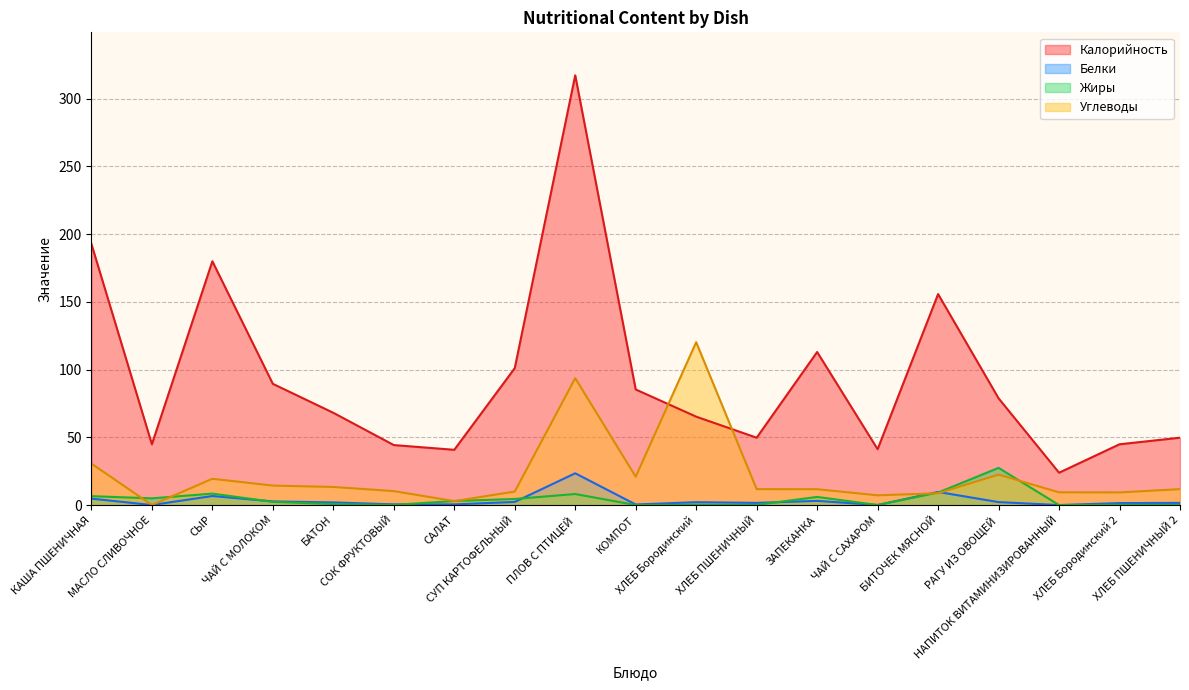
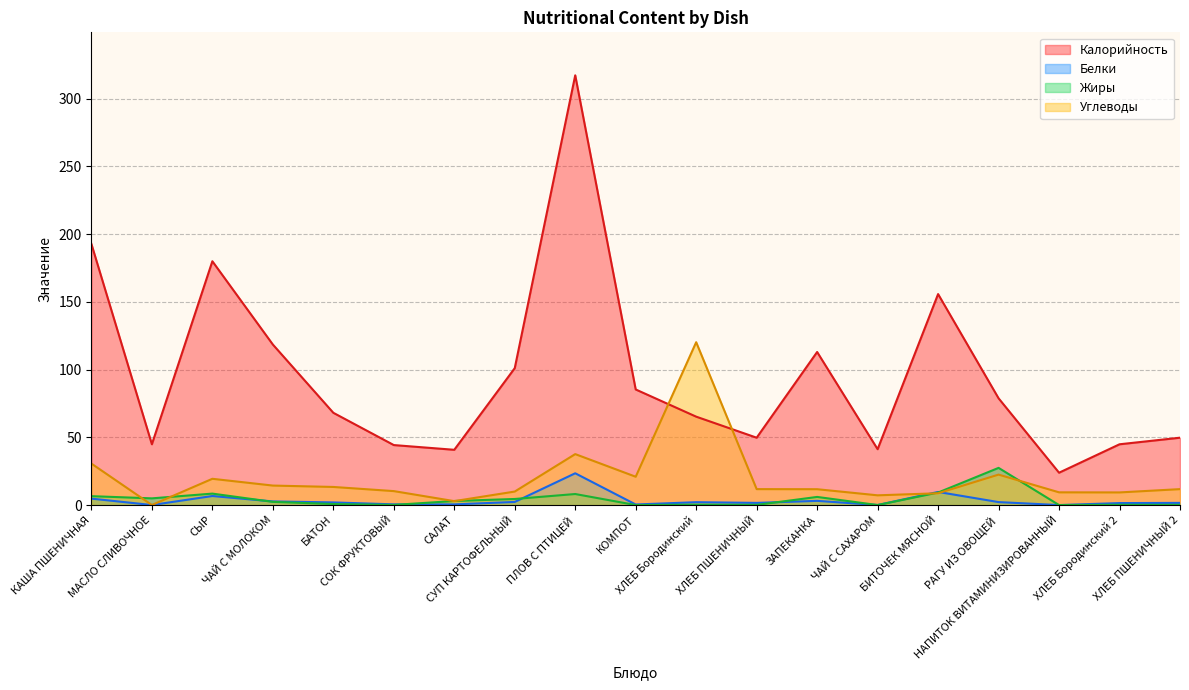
  {
    "Калорийность": {
      "КАША ПШЕНИЧНАЯ": 193,
      "МАСЛО СЛИВОЧНОЕ": 45,
      "СЫР": 180,
-     "ЧАЙ С МОЛОКОМ": 89,
+     "ЧАЙ С МОЛОКОМ": 119,
      "БАТОН": 68,
      "СОК ФРУКТОВЫЙ": 44,
      "САЛАТ": 41,
      "СУП КАРТОФЕЛЬНЫЙ": 101,
      "ПЛОВ С ПТИЦЕЙ": 317,
      "КОМПОТ": 85,
      "ХЛЕБ Бородинский": 65,
      "ХЛЕБ ПШЕНИЧНЫЙ": 50,
      "ЗАПЕКАНКА": 113,
      "ЧАЙ С САХАРОМ": 41,
      "БИТОЧЕК МЯСНОЙ": 156,
      "РАГУ ИЗ ОВОЩЕЙ": 79,
      "НАПИТОК ВИТАМИНИЗИРОВАННЫЙ": 24,
      "ХЛЕБ Бородинский 2": 45,
      "ХЛЕБ ПШЕНИЧНЫЙ 2": 50
    },
    "Белки": {
      "САЛАТ": 1,
      "СУП КАРТОФЕЛЬНЫЙ": 2,
      "ПЛОВ С ПТИЦЕЙ": 23,
      "ЗАПЕКАНКА": 3,
      "РАГУ ИЗ ОВОЩЕЙ": 2
    },
    "Жиры": {
      "МАСЛО СЛИВОЧНОЕ": 5,
      "СУП КАРТОФЕЛЬНЫЙ": 4,
      "ПЛОВ С ПТИЦЕЙ": 8,
      "ЗАПЕКАНКА": 6,
      "РАГУ ИЗ ОВОЩЕЙ": 27
    },
    "Углеводы": {
      "КАША ПШЕНИЧНАЯ": 31,
      "СЫР": 19,
      "ЧАЙ С МОЛОКОМ": 14,
      "БАТОН": 13,
      "СОК ФРУКТОВЫЙ": 10,
      "СУП КАРТОФЕЛЬНЫЙ": 10,
-     "ПЛОВ С ПТИЦЕЙ": 94,
+     "ПЛОВ С ПТИЦЕЙ": 38,
      "КОМПОТ": 21,
      "ХЛЕБ Бородинский": 120,
      "ХЛЕБ ПШЕНИЧНЫЙ": 12,
      "ЗАПЕКАНКА": 12,
      "ЧАЙ С САХАРОМ": 7,
      "РАГУ ИЗ ОВОЩЕЙ": 22,
      "НАПИТОК ВИТАМИНИЗИРОВАННЫЙ": 9,
      "ХЛЕБ Бородинский 2": 9,
      "ХЛЕБ ПШЕНИЧНЫЙ 2": 12
    }
  }
